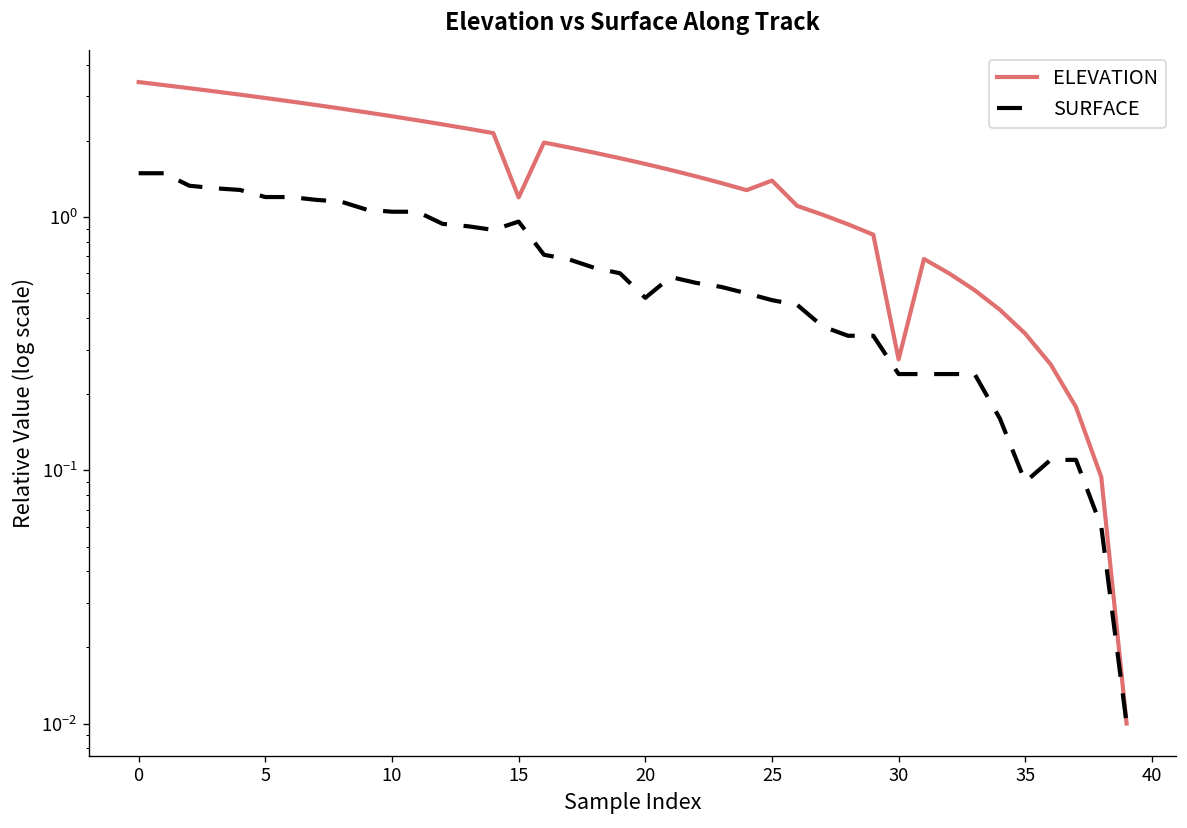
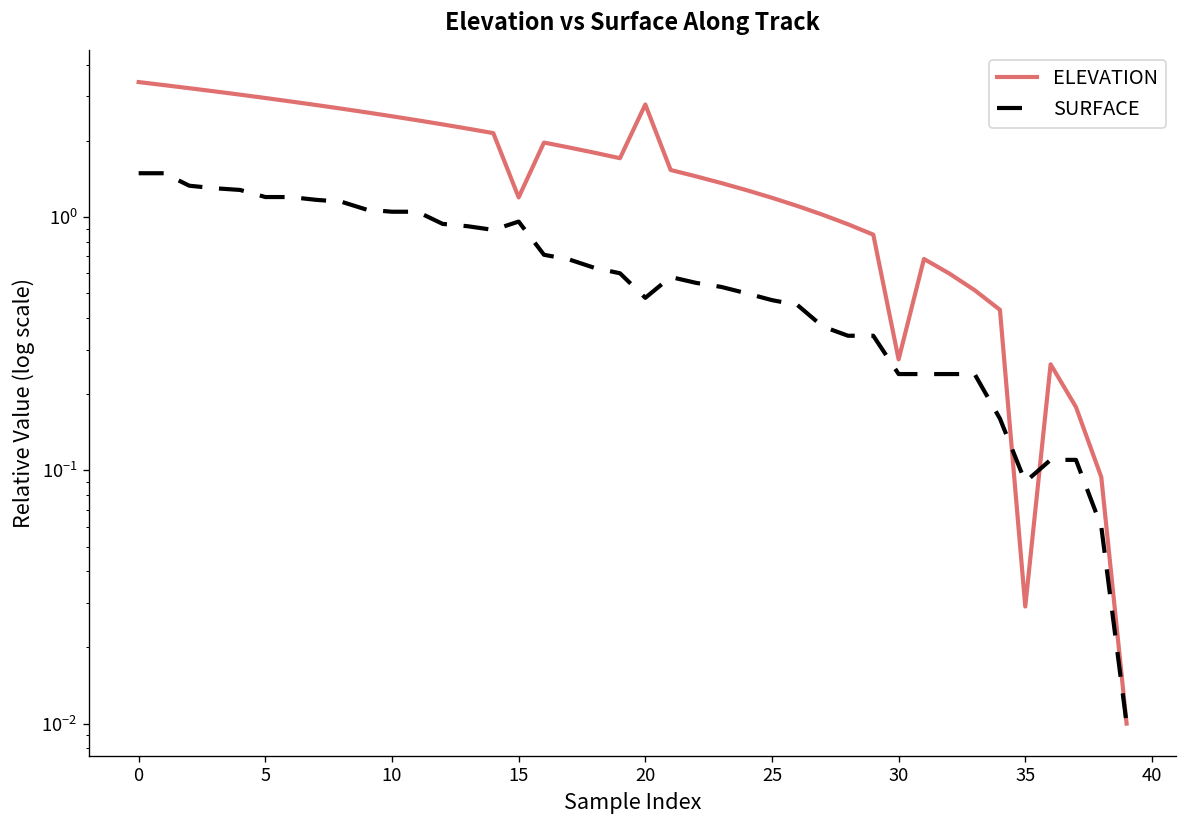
  {
    "ELEVATION": {
      "0": 3.4,
      "5": 3.0,
      "10": 2.5,
      "15": 1.2,
-     "20": 1.6,
-     "25": 1.4,
+     "20": 2.8,
+     "25": 1.2,
      "30": 0.27,
-     "35": 0.35
+     "35": 0.029
    },
    "SURFACE": {
      "0": 1.5,
      "5": 1.2,
      "10": 1.1,
      "15": 1.0,
      "20": 0.48,
      "25": 0.47,
      "30": 0.24,
      "35": 0.090
    }
  }
